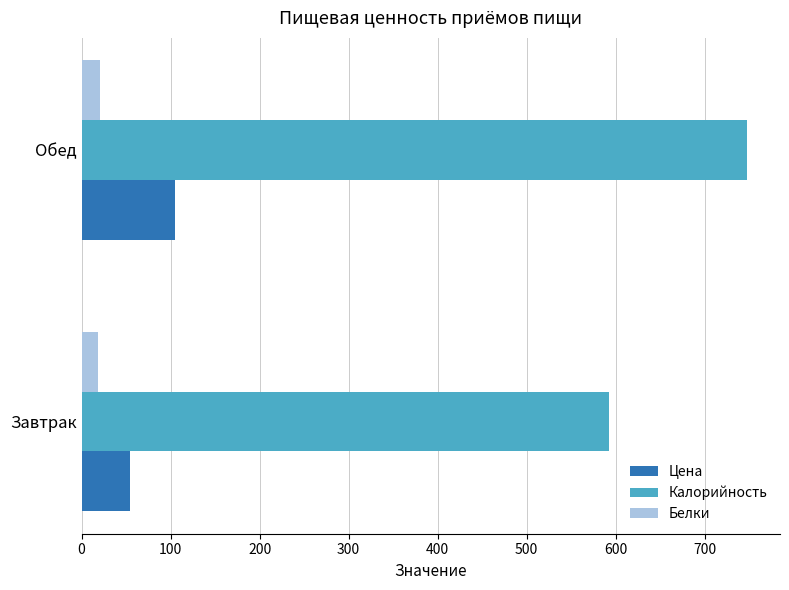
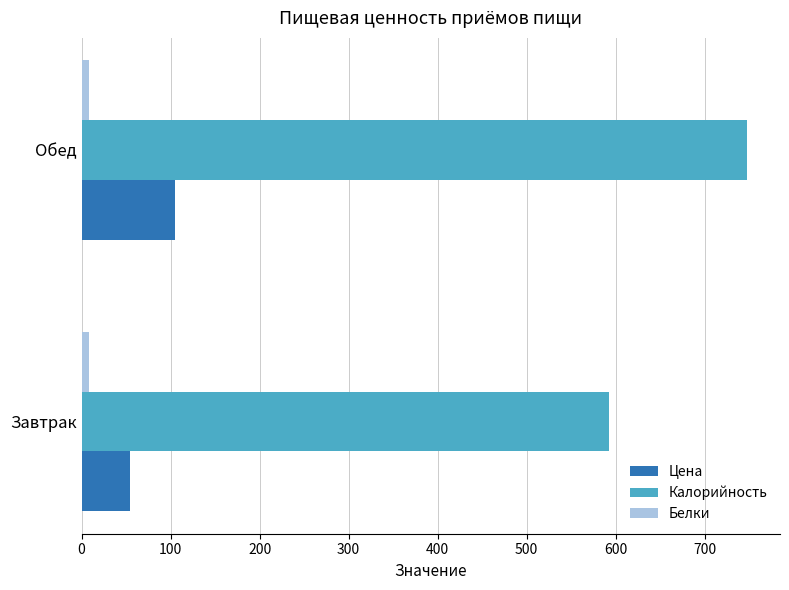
  {
    "Цена": {
      "Обед": 110,
      "Завтрак": 50
    },
    "Калорийность": {
      "Обед": 750,
      "Завтрак": 590
    },
    "Белки": {
-     "Обед": 20,
-     "Завтрак": 20
+     "Обед": 10,
+     "Завтрак": 10
    }
  }
